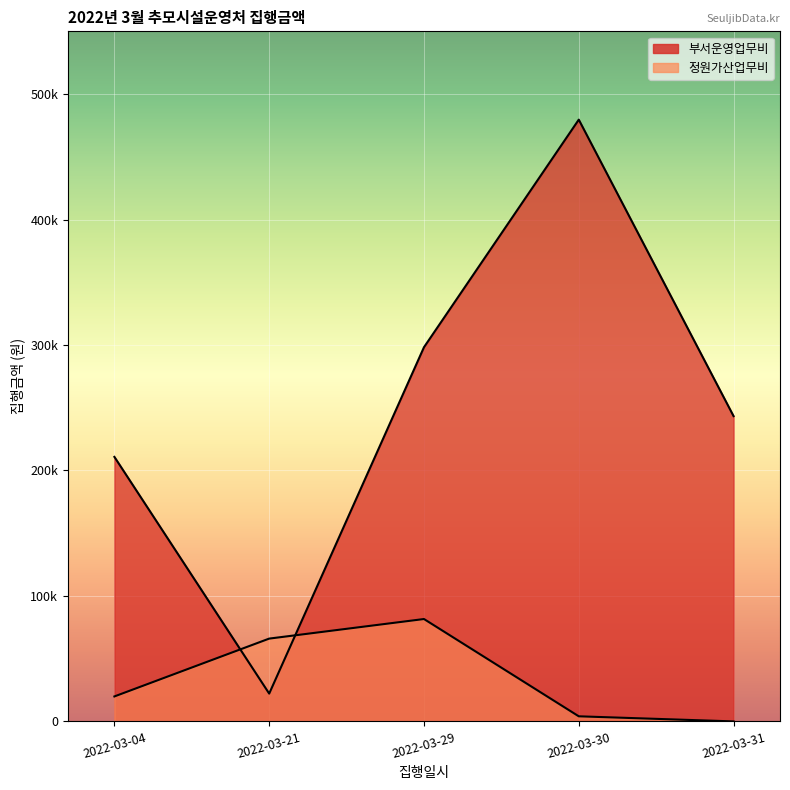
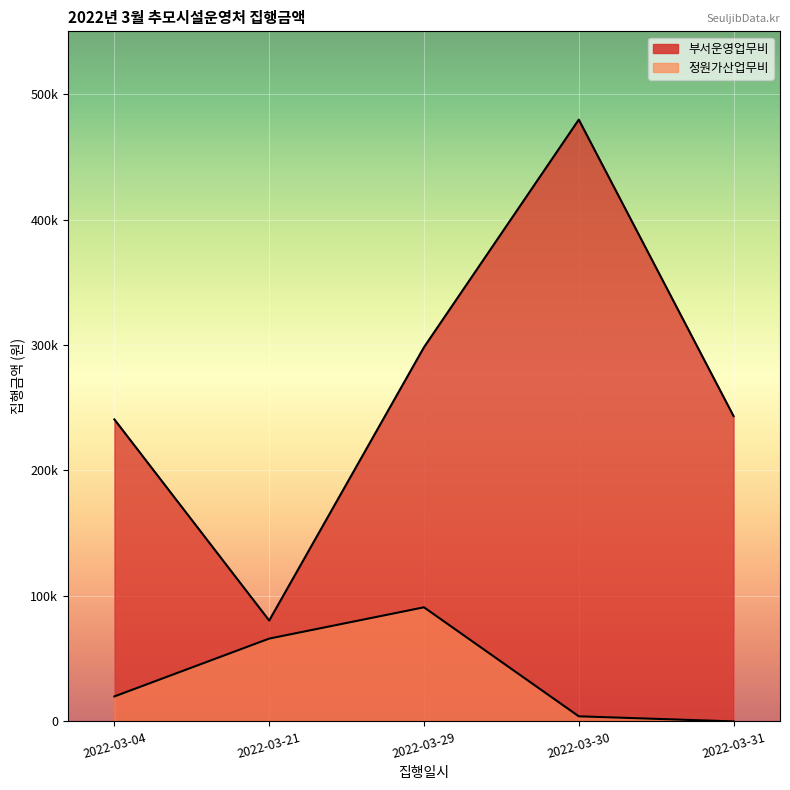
  {
    "부서운영업무비": {
-     "2022-03-04": 211000,
-     "2022-03-21": 22000,
+     "2022-03-04": 241000,
+     "2022-03-21": 80000,
      "2022-03-29": 298000,
      "2022-03-30": 480000,
      "2022-03-31": 243000
    },
    "정원가산업무비": {
      "2022-03-04": 20000,
      "2022-03-21": 66000,
-     "2022-03-29": 82000,
+     "2022-03-29": 91000,
      "2022-03-30": 4000,
      "2022-03-31": 0
    }
  }
